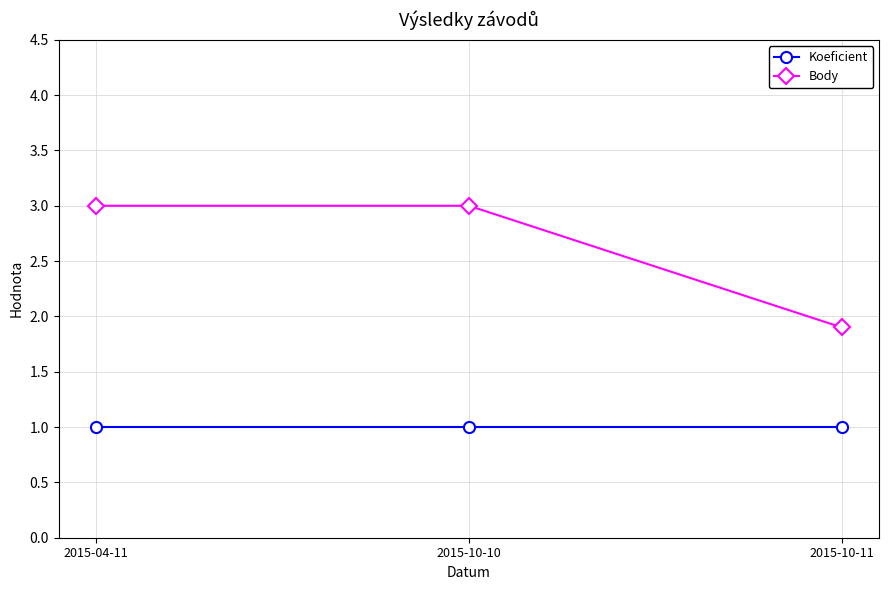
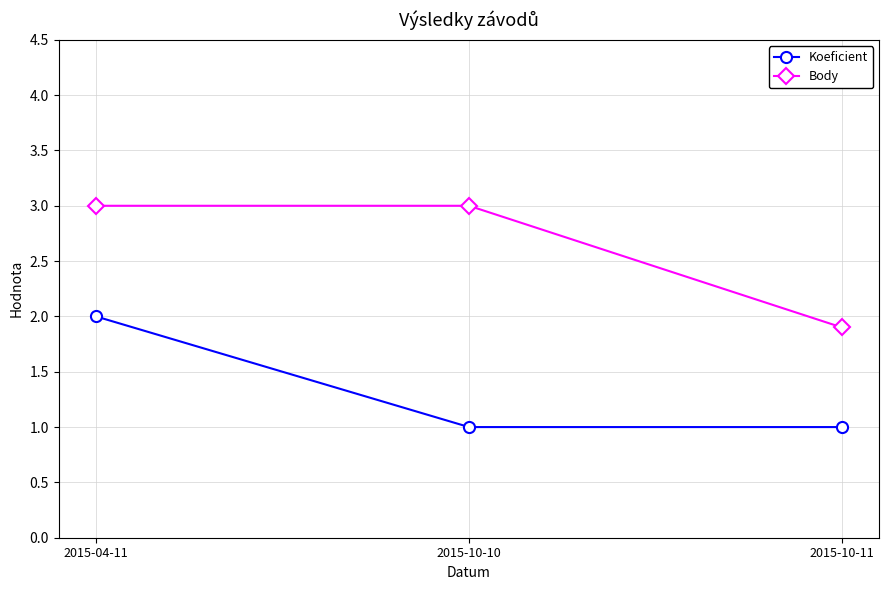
  {
    "Koeficient": {
-     "2015-04-11": 1,
+     "2015-04-11": 2,
      "2015-10-10": 1,
      "2015-10-11": 1
    },
    "Body": {
      "2015-04-11": 3,
      "2015-10-10": 3,
      "2015-10-11": 1.90
    }
  }
